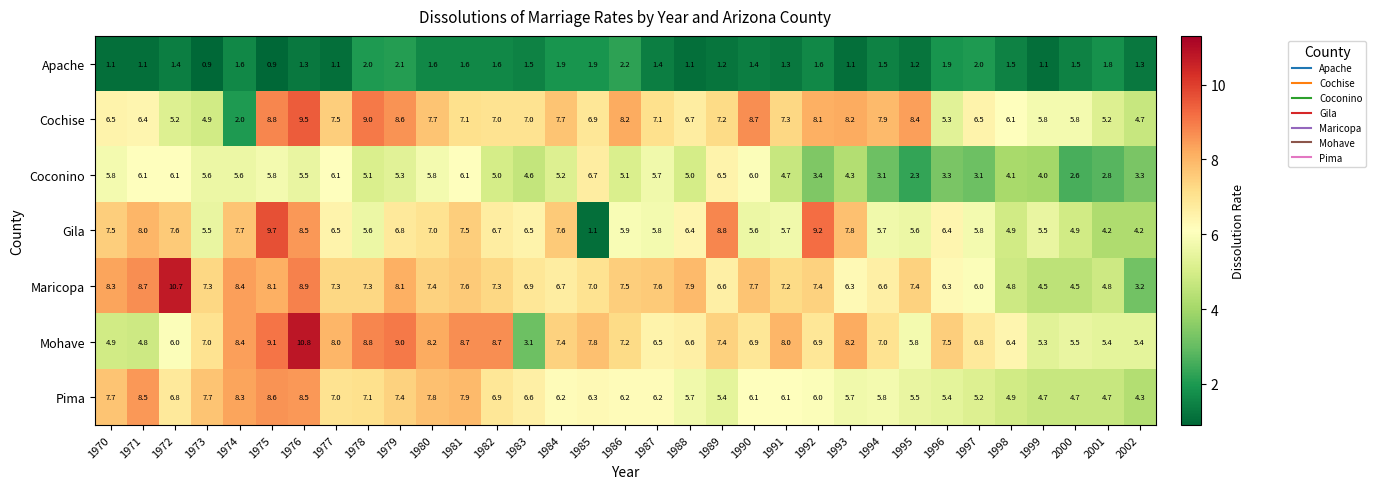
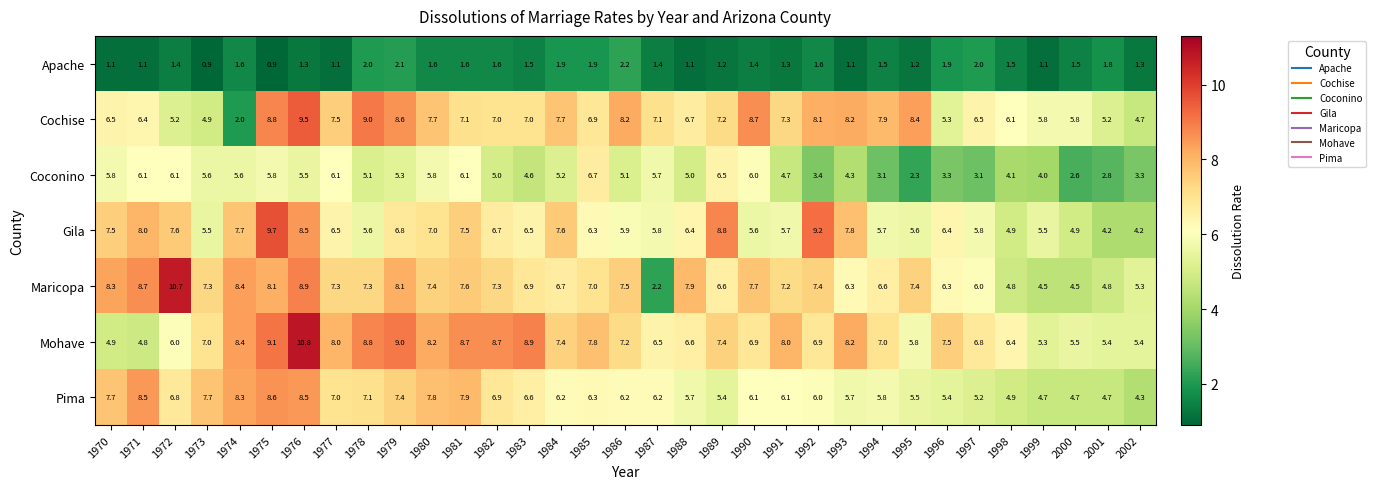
  {
    "Gila": {
      "1970": 7.5,
      "1971": 8.0,
      "1972": 7.6,
      "1973": 5.5,
      "1974": 7.7,
      "1975": 9.7,
      "1976": 8.5,
      "1977": 6.5,
      "1978": 5.6,
      "1979": 6.8,
      "1980": 7.0,
      "1981": 7.5,
      "1982": 6.7,
      "1983": 6.5,
      "1984": 7.6,
-     "1985": 1.1,
+     "1985": 6.3,
      "1986": 5.9,
      "1987": 5.8,
      "1988": 6.4,
      "1989": 8.8,
      "1990": 5.6,
      "1991": 5.7,
      "1992": 9.2,
      "1993": 7.8,
      "1994": 5.7,
      "1995": 5.6,
      "1996": 6.4,
      "1997": 5.8,
      "1998": 4.9,
      "1999": 5.5,
      "2000": 4.9,
      "2001": 4.2,
      "2002": 4.2
    },
    "Maricopa": {
      "1970": 8.3,
      "1971": 8.7,
      "1972": 10.7,
      "1973": 7.3,
      "1974": 8.4,
      "1975": 8.1,
      "1976": 8.9,
      "1977": 7.3,
      "1978": 7.3,
      "1979": 8.1,
      "1980": 7.4,
      "1981": 7.6,
      "1982": 7.3,
      "1983": 6.9,
      "1984": 6.7,
      "1985": 7.0,
      "1986": 7.5,
-     "1987": 7.6,
+     "1987": 2.2,
      "1988": 7.9,
      "1989": 6.6,
      "1990": 7.7,
      "1991": 7.2,
      "1992": 7.4,
      "1993": 6.3,
      "1994": 6.6,
      "1995": 7.4,
      "1996": 6.3,
      "1997": 6.0,
      "1998": 4.8,
      "1999": 4.5,
      "2000": 4.5,
      "2001": 4.8,
-     "2002": 3.2
+     "2002": 5.3
    },
    "Mohave": {
      "1970": 4.9,
      "1971": 4.8,
      "1972": 6.0,
      "1973": 7.0,
      "1974": 8.4,
      "1975": 9.1,
      "1976": 10.8,
      "1977": 8.0,
      "1978": 8.8,
      "1979": 9.0,
      "1980": 8.2,
      "1981": 8.7,
      "1982": 8.7,
-     "1983": 3.1,
+     "1983": 8.9,
      "1984": 7.4,
      "1985": 7.8,
      "1986": 7.2,
      "1987": 6.5,
      "1988": 6.6,
      "1989": 7.4,
      "1990": 6.9,
      "1991": 8.0,
      "1992": 6.9,
      "1993": 8.2,
      "1994": 7.0,
      "1995": 5.8,
      "1996": 7.5,
      "1997": 6.8,
      "1998": 6.4,
      "1999": 5.3,
      "2000": 5.5,
      "2001": 5.4,
      "2002": 5.4
    }
  }
